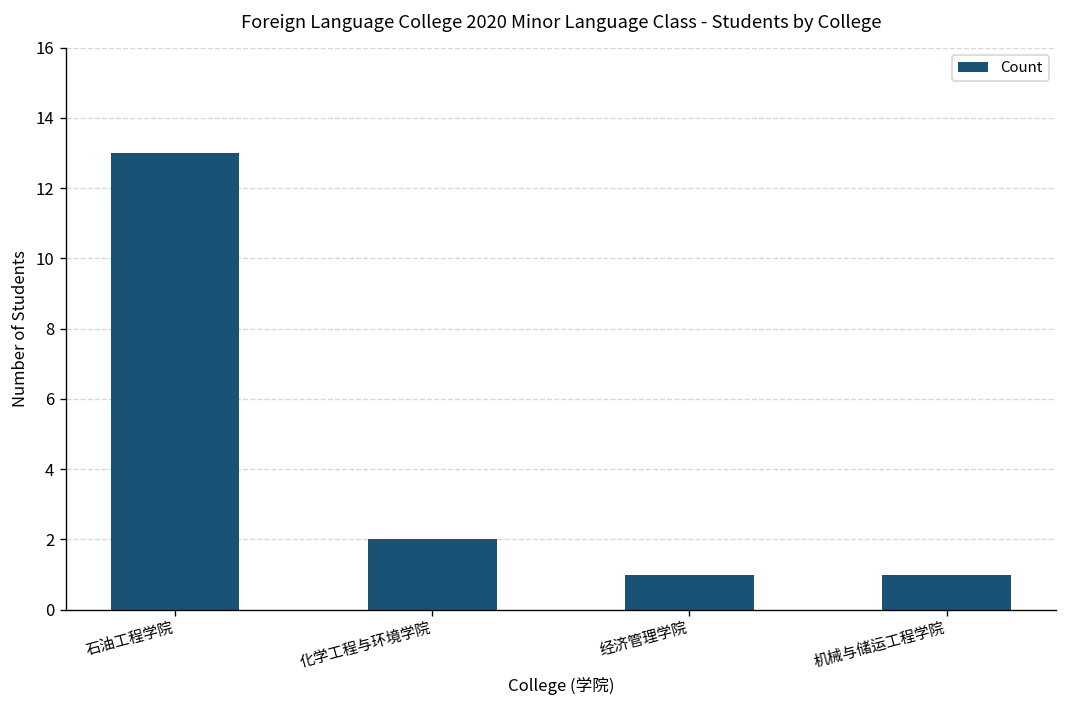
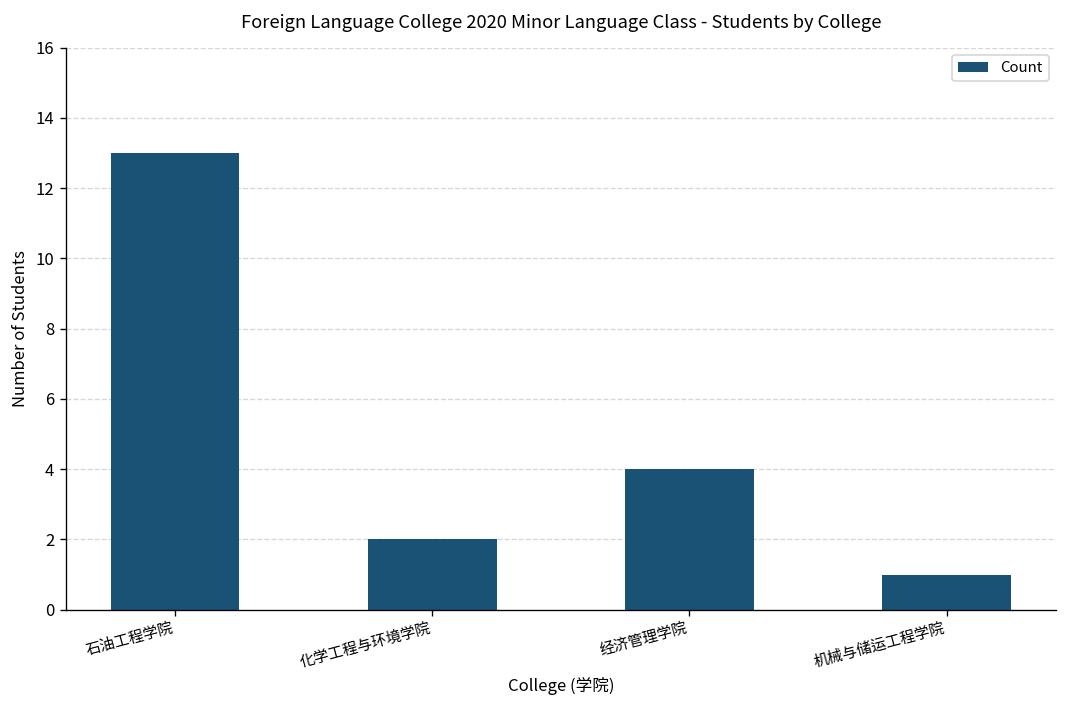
  {
    "石油工程学院": 13,
    "化学工程与环境学院": 2,
-   "经济管理学院": 1,
+   "经济管理学院": 4,
    "机械与储运工程学院": 1
  }
